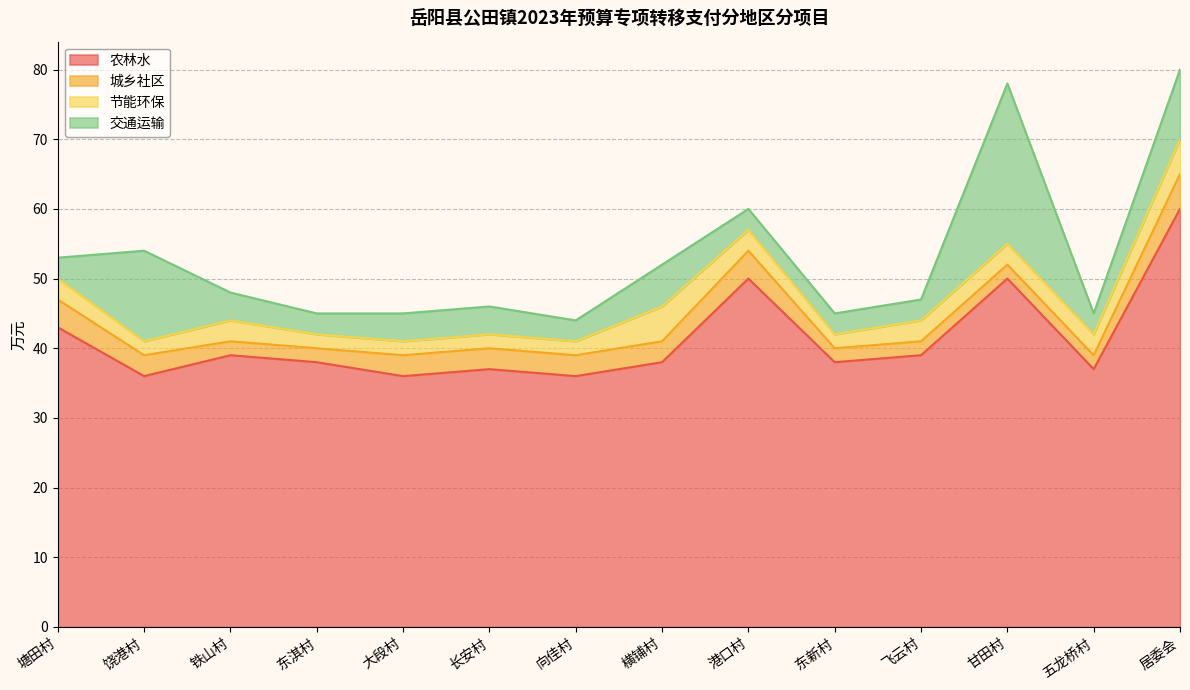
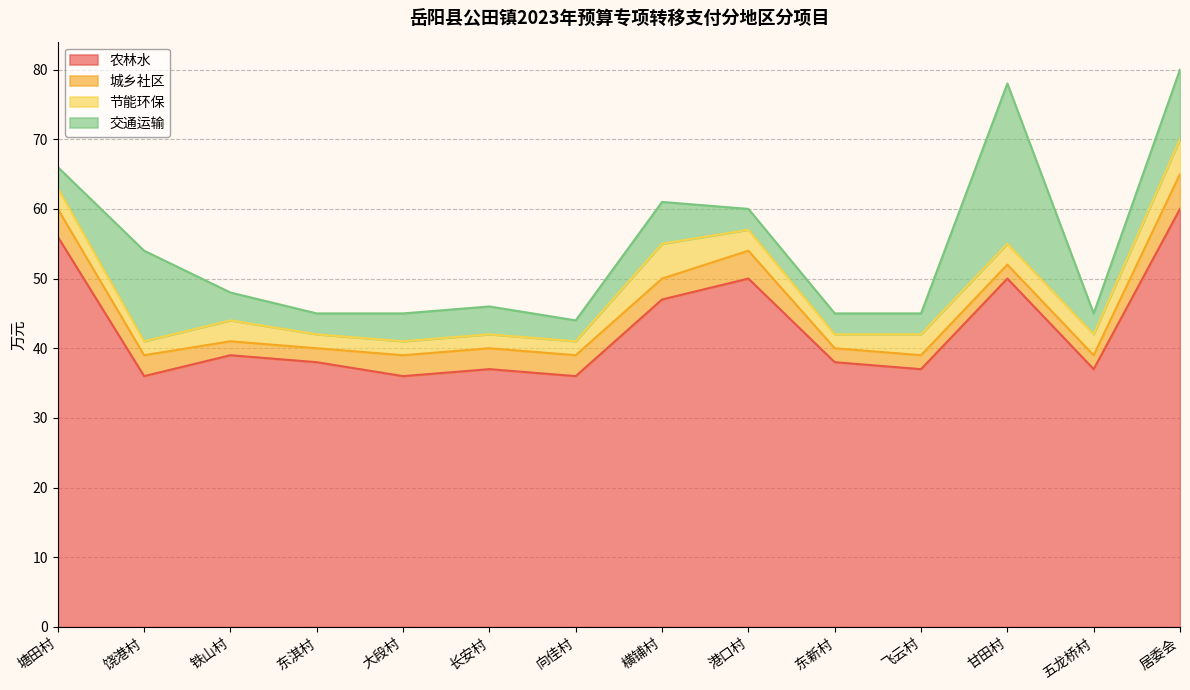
  {
    "农林水": {
-     "塘田村": 43,
+     "塘田村": 56,
      "饶港村": 36,
      "铁山村": 39,
      "东淇村": 38,
      "大段村": 36,
      "长安村": 37,
      "向佳村": 36,
-     "横铺村": 38,
+     "横铺村": 47,
      "港口村": 50,
      "东新村": 38,
-     "飞云村": 39,
+     "飞云村": 37,
      "甘田村": 50,
      "五龙桥村": 37,
      "居委会": 60
    },
    "交通运输": {
      "塘田村": 3,
      "饶港村": 13,
      "铁山村": 4,
      "东淇村": 3,
      "大段村": 4,
      "长安村": 4,
      "向佳村": 3,
      "横铺村": 6,
      "港口村": 3,
      "东新村": 3,
      "飞云村": 3,
      "甘田村": 23,
      "五龙桥村": 3,
      "居委会": 10
    }
  }
